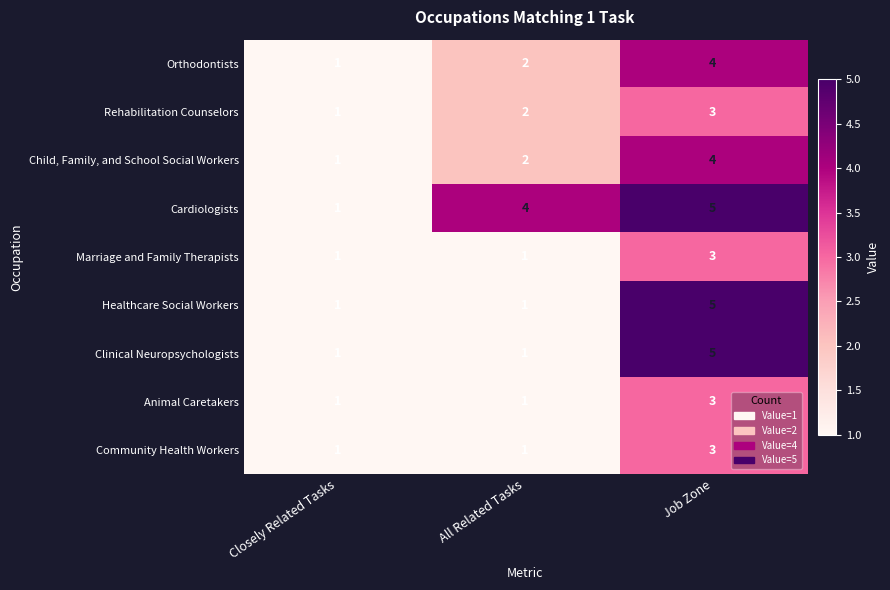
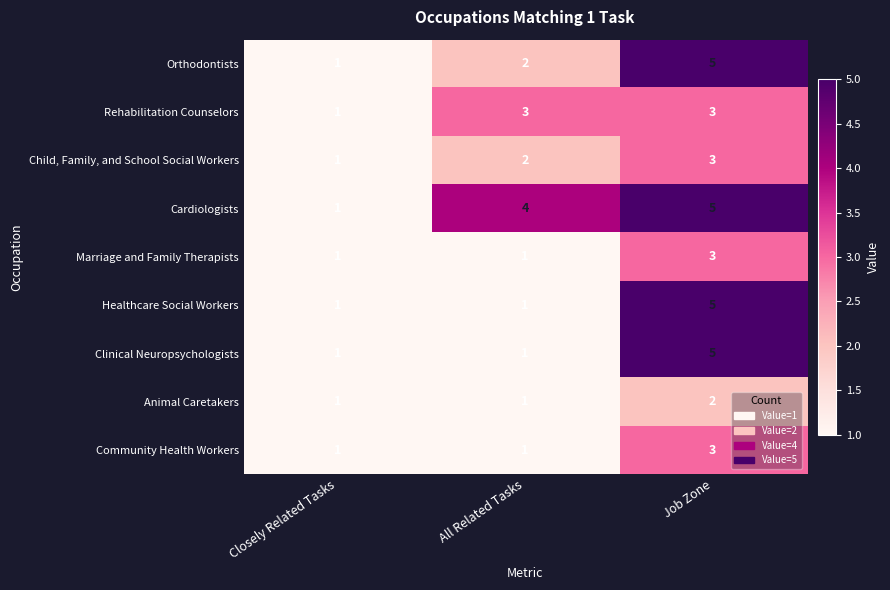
  {
    "Orthodontists": {
      "All Related Tasks": 2,
-     "Job Zone": 4
+     "Job Zone": 5
    },
    "Rehabilitation Counselors": {
-     "All Related Tasks": 2,
+     "All Related Tasks": 3,
      "Job Zone": 3
    },
    "Child, Family, and School Social Workers": {
      "All Related Tasks": 2,
-     "Job Zone": 4
+     "Job Zone": 3
    },
    "Cardiologists": {
      "All Related Tasks": 4,
      "Job Zone": 5
    },
    "Marriage and Family Therapists": {
      "Job Zone": 3
    },
    "Healthcare Social Workers": {
      "Job Zone": 5
    },
    "Clinical Neuropsychologists": {
      "Job Zone": 5
    },
    "Animal Caretakers": {
-     "Job Zone": 3
+     "Job Zone": 2
    },
    "Community Health Workers": {
      "Job Zone": 3
    }
  }
